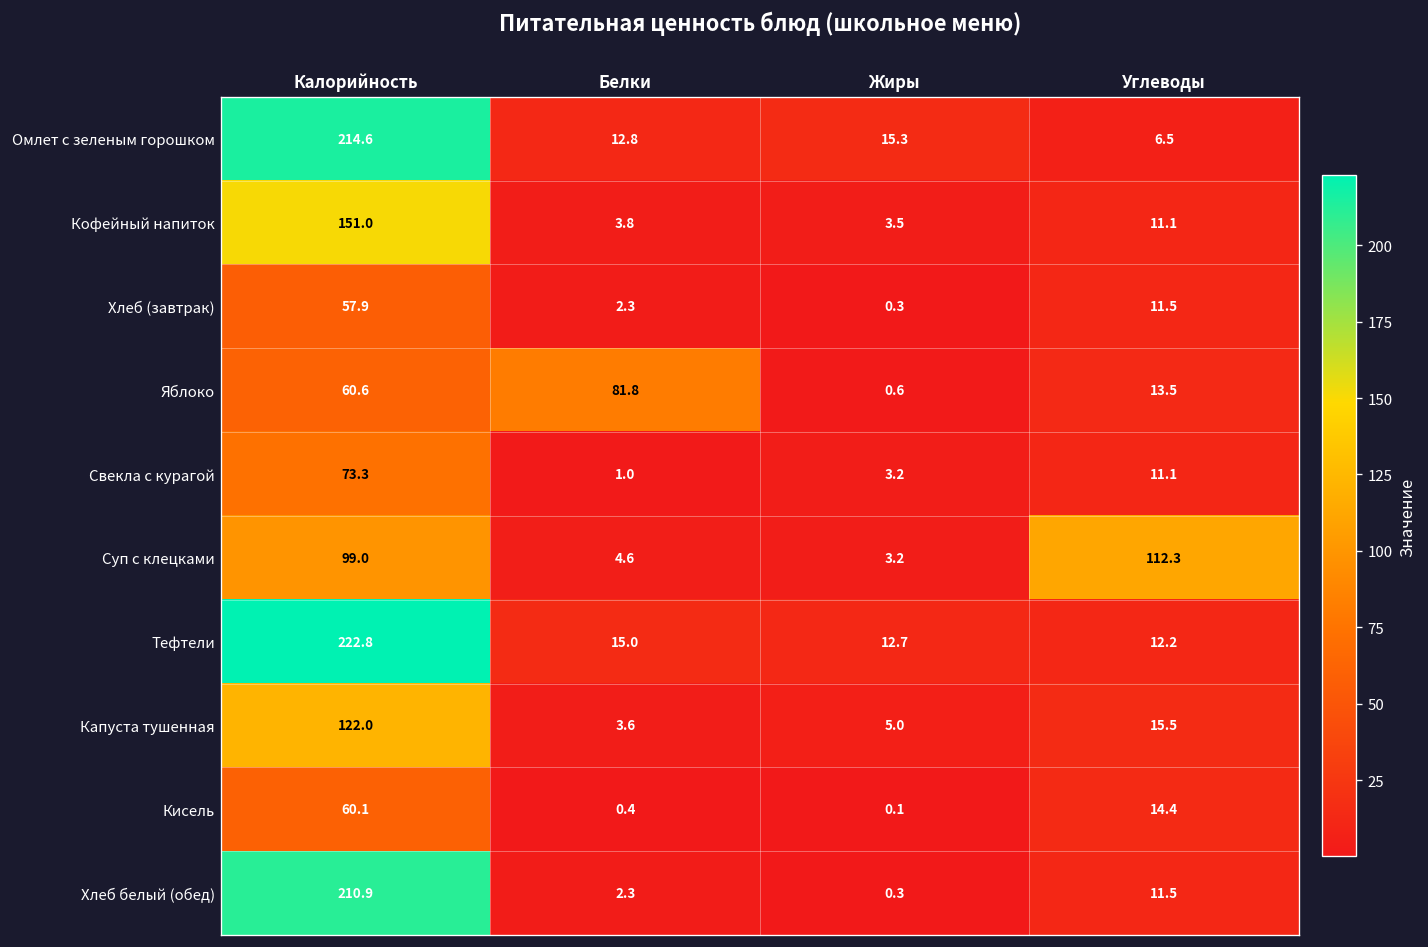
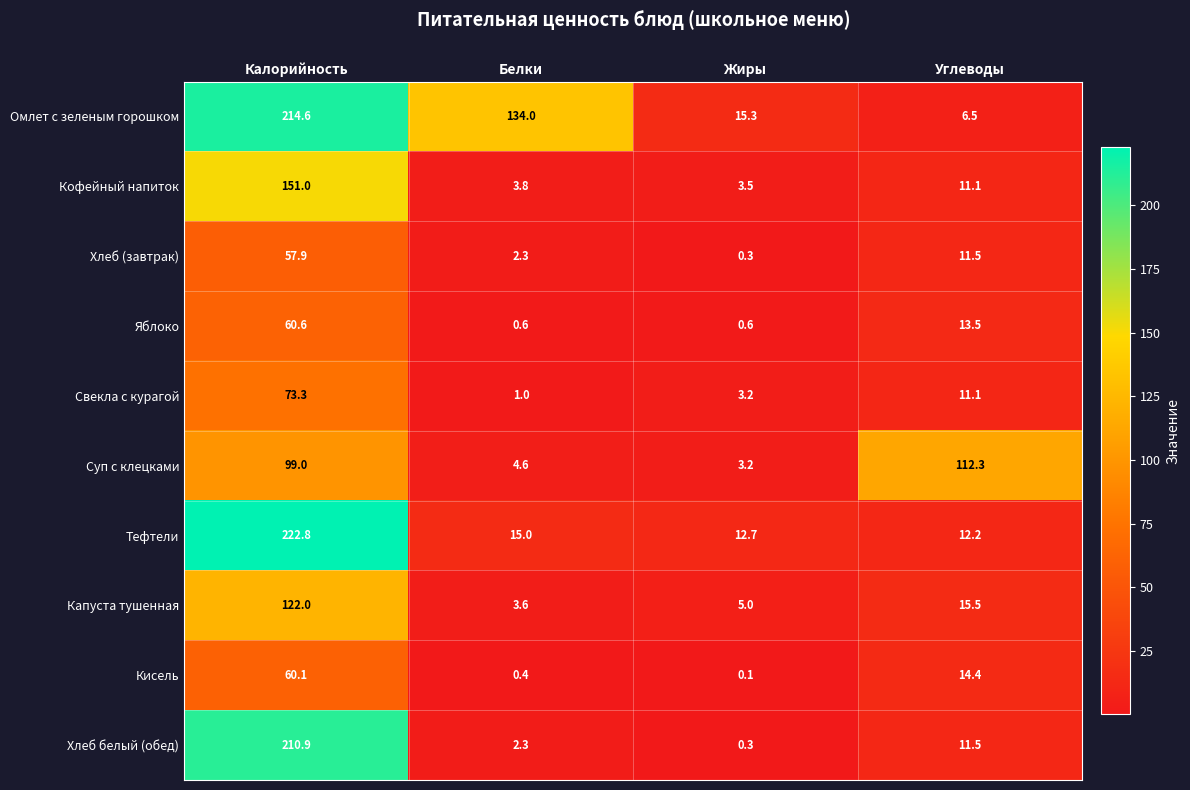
  {
    "Омлет с зеленым горошком": {
      "Калорийность": 214.6,
-     "Белки": 12.8,
+     "Белки": 134.0,
      "Жиры": 15.3,
      "Углеводы": 6.5
    },
    "Кофейный напиток": {
      "Калорийность": 151.0,
      "Белки": 3.8,
      "Жиры": 3.5,
      "Углеводы": 11.1
    },
    "Хлеб (завтрак)": {
      "Калорийность": 57.9,
      "Белки": 2.3,
      "Жиры": 0.3,
      "Углеводы": 11.5
    },
    "Яблоко": {
      "Калорийность": 60.6,
-     "Белки": 81.8,
+     "Белки": 0.6,
      "Жиры": 0.6,
      "Углеводы": 13.5
    },
    "Свекла с курагой": {
      "Калорийность": 73.3,
      "Белки": 1.0,
      "Жиры": 3.2,
      "Углеводы": 11.1
    },
    "Суп с клецками": {
      "Калорийность": 99.0,
      "Белки": 4.6,
      "Жиры": 3.2,
      "Углеводы": 112.3
    },
    "Тефтели": {
      "Калорийность": 222.8,
      "Белки": 15.0,
      "Жиры": 12.7,
      "Углеводы": 12.2
    },
    "Капуста тушенная": {
      "Калорийность": 122.0,
      "Белки": 3.6,
      "Жиры": 5.0,
      "Углеводы": 15.5
    },
    "Кисель": {
      "Калорийность": 60.1,
      "Белки": 0.4,
      "Жиры": 0.1,
      "Углеводы": 14.4
    },
    "Хлеб белый (обед)": {
      "Калорийность": 210.9,
      "Белки": 2.3,
      "Жиры": 0.3,
      "Углеводы": 11.5
    }
  }
